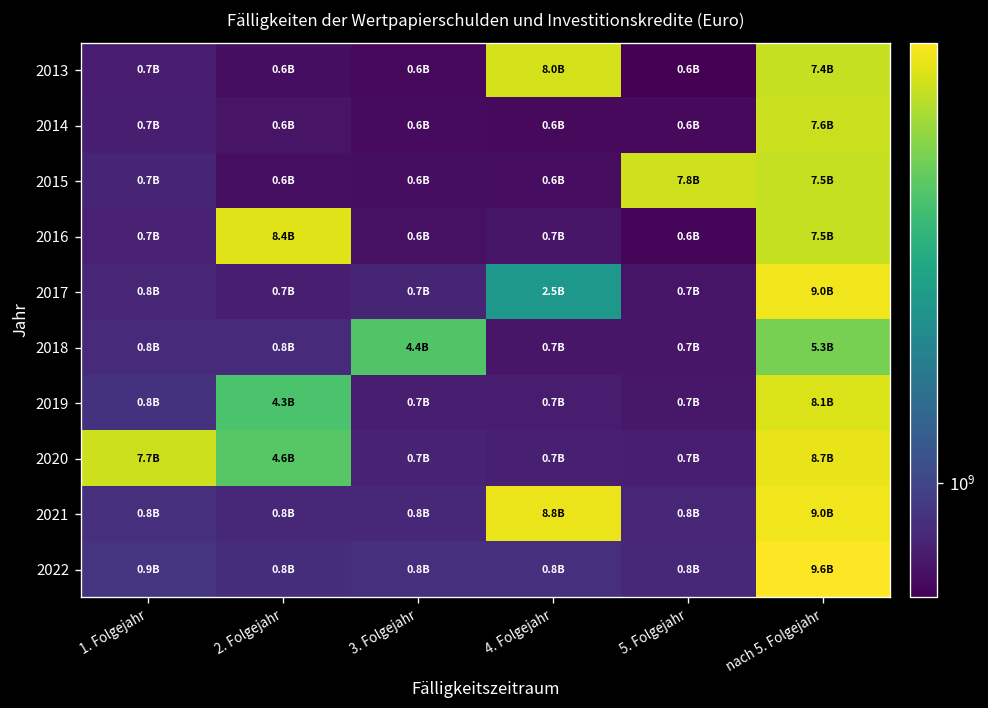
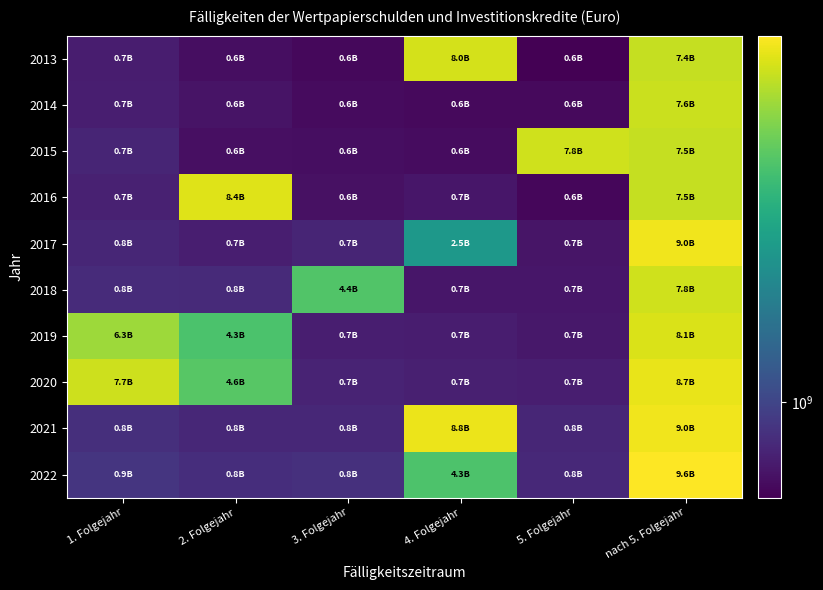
  {
    "2013": {
      "1. Folgejahr": "0.7B",
      "2. Folgejahr": "0.6B",
      "3. Folgejahr": "0.6B",
      "4. Folgejahr": "8.0B",
      "5. Folgejahr": "0.6B",
      "nach 5. Folgejahr": "7.4B"
    },
    "2014": {
      "1. Folgejahr": "0.7B",
      "2. Folgejahr": "0.6B",
      "3. Folgejahr": "0.6B",
      "4. Folgejahr": "0.6B",
      "5. Folgejahr": "0.6B",
      "nach 5. Folgejahr": "7.6B"
    },
    "2015": {
      "1. Folgejahr": "0.7B",
      "2. Folgejahr": "0.6B",
      "3. Folgejahr": "0.6B",
      "4. Folgejahr": "0.6B",
      "5. Folgejahr": "7.8B",
      "nach 5. Folgejahr": "7.5B"
    },
    "2016": {
      "1. Folgejahr": "0.7B",
      "2. Folgejahr": "8.4B",
      "3. Folgejahr": "0.6B",
      "4. Folgejahr": "0.7B",
      "5. Folgejahr": "0.6B",
      "nach 5. Folgejahr": "7.5B"
    },
    "2017": {
      "1. Folgejahr": "0.8B",
      "2. Folgejahr": "0.7B",
      "3. Folgejahr": "0.7B",
      "4. Folgejahr": "2.5B",
      "5. Folgejahr": "0.7B",
      "nach 5. Folgejahr": "9.0B"
    },
    "2018": {
      "1. Folgejahr": "0.8B",
      "2. Folgejahr": "0.8B",
      "3. Folgejahr": "4.4B",
      "4. Folgejahr": "0.7B",
      "5. Folgejahr": "0.7B",
-     "nach 5. Folgejahr": "5.3B"
+     "nach 5. Folgejahr": "7.8B"
    },
    "2019": {
-     "1. Folgejahr": "0.8B",
+     "1. Folgejahr": "6.3B",
      "2. Folgejahr": "4.3B",
      "3. Folgejahr": "0.7B",
      "4. Folgejahr": "0.7B",
      "5. Folgejahr": "0.7B",
      "nach 5. Folgejahr": "8.1B"
    },
    "2020": {
      "1. Folgejahr": "7.7B",
      "2. Folgejahr": "4.6B",
      "3. Folgejahr": "0.7B",
      "4. Folgejahr": "0.7B",
      "5. Folgejahr": "0.7B",
      "nach 5. Folgejahr": "8.7B"
    },
    "2021": {
      "1. Folgejahr": "0.8B",
      "2. Folgejahr": "0.8B",
      "3. Folgejahr": "0.8B",
      "4. Folgejahr": "8.8B",
      "5. Folgejahr": "0.8B",
      "nach 5. Folgejahr": "9.0B"
    },
    "2022": {
      "1. Folgejahr": "0.9B",
      "2. Folgejahr": "0.8B",
      "3. Folgejahr": "0.8B",
-     "4. Folgejahr": "0.8B",
+     "4. Folgejahr": "4.3B",
      "5. Folgejahr": "0.8B",
      "nach 5. Folgejahr": "9.6B"
    }
  }
